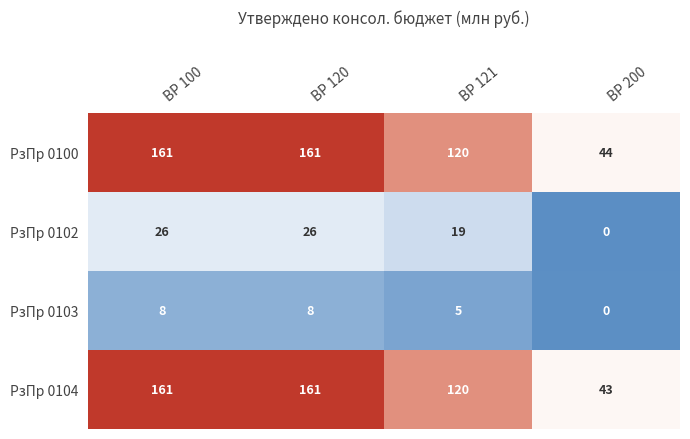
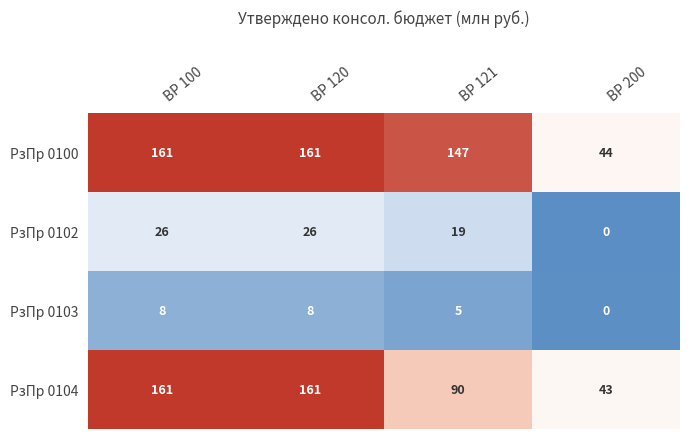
  {
    "РзПр 0100": {
      "ВР 100": 161,
      "ВР 120": 161,
-     "ВР 121": 120,
+     "ВР 121": 147,
      "ВР 200": 44
    },
    "РзПр 0102": {
      "ВР 100": 26,
      "ВР 120": 26,
      "ВР 121": 19,
      "ВР 200": 0
    },
    "РзПр 0103": {
      "ВР 100": 8,
      "ВР 120": 8,
      "ВР 121": 5,
      "ВР 200": 0
    },
    "РзПр 0104": {
      "ВР 100": 161,
      "ВР 120": 161,
-     "ВР 121": 120,
+     "ВР 121": 90,
      "ВР 200": 43
    }
  }
